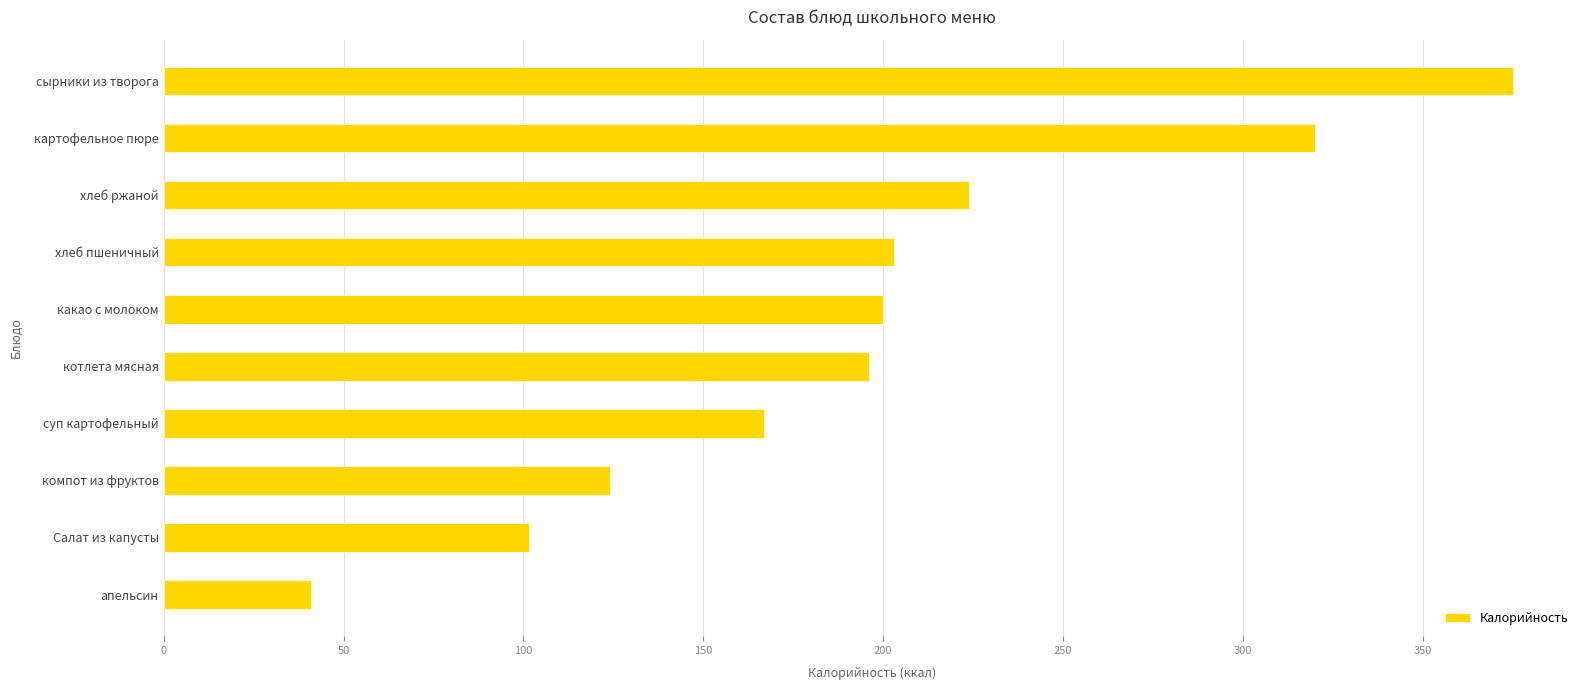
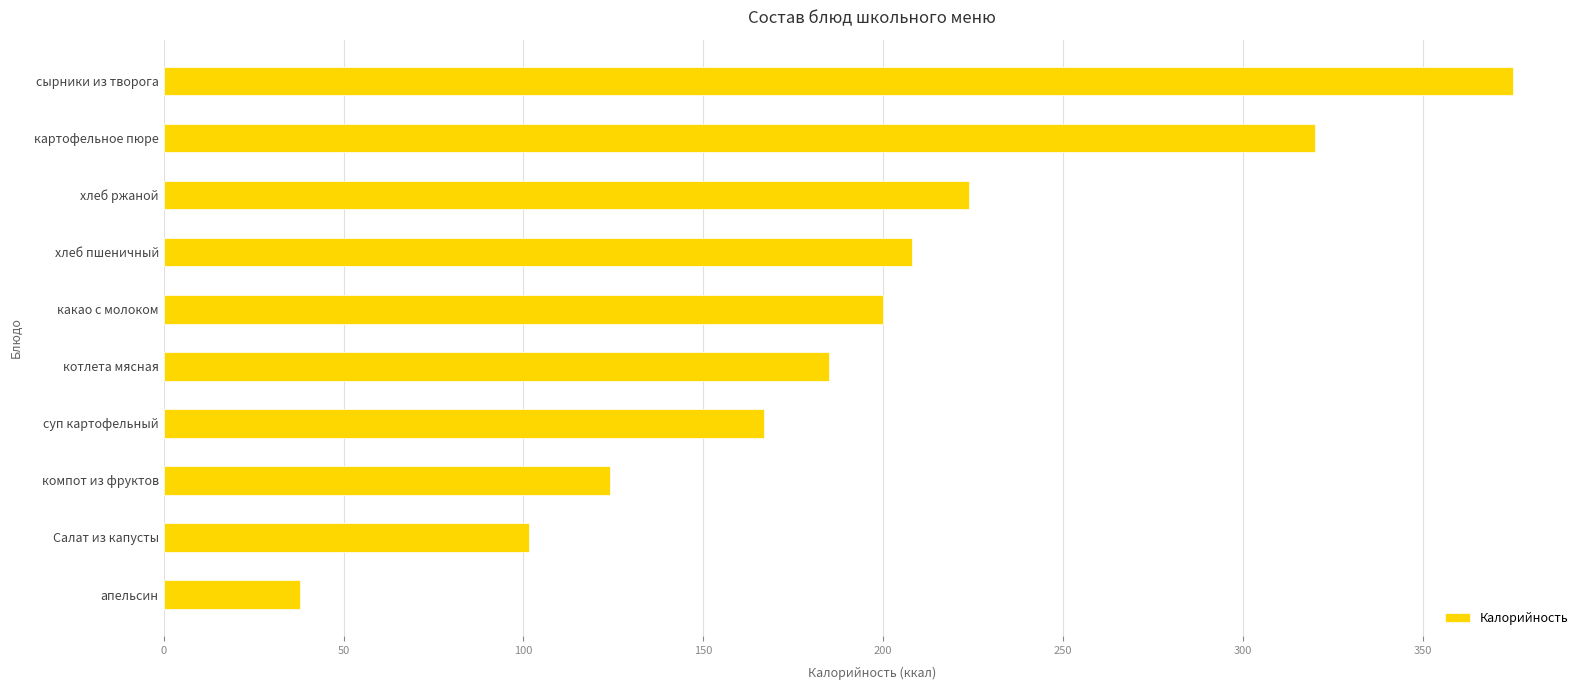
  {
    "сырники из творога": 375,
    "картофельное пюре": 320,
    "хлеб ржаной": 224,
-   "хлеб пшеничный": 203,
+   "хлеб пшеничный": 208,
    "какао с молоком": 200,
-   "котлета мясная": 196,
+   "котлета мясная": 185,
    "суп картофельный": 167,
    "компот из фруктов": 124,
    "Салат из капусты": 102,
-   "апельсин": 41
+   "апельсин": 38
  }
